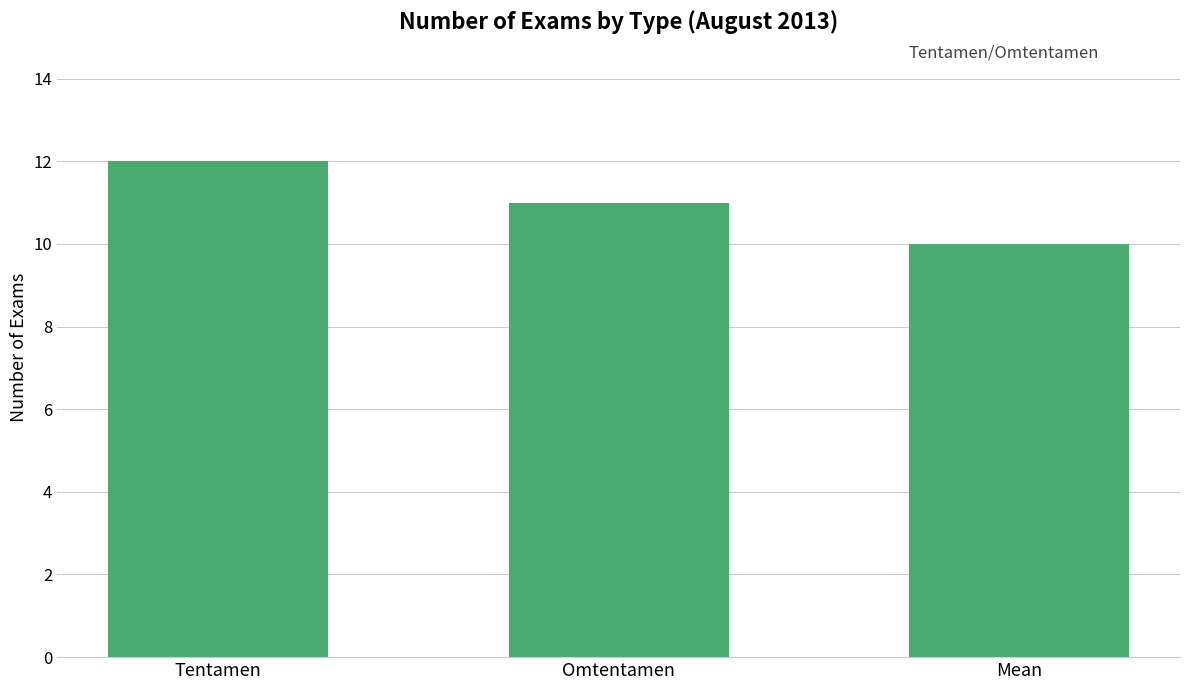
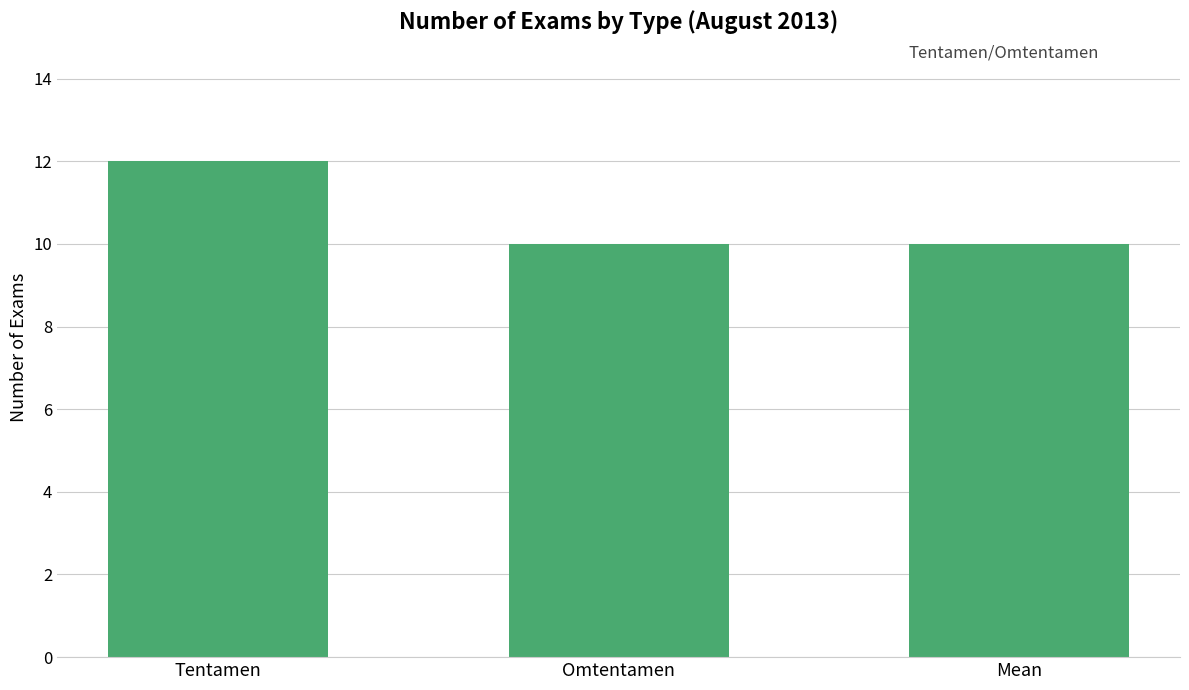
  {
    "Tentamen": 12,
-   "Omtentamen": 11,
+   "Omtentamen": 10,
    "Mean": 10
  }
